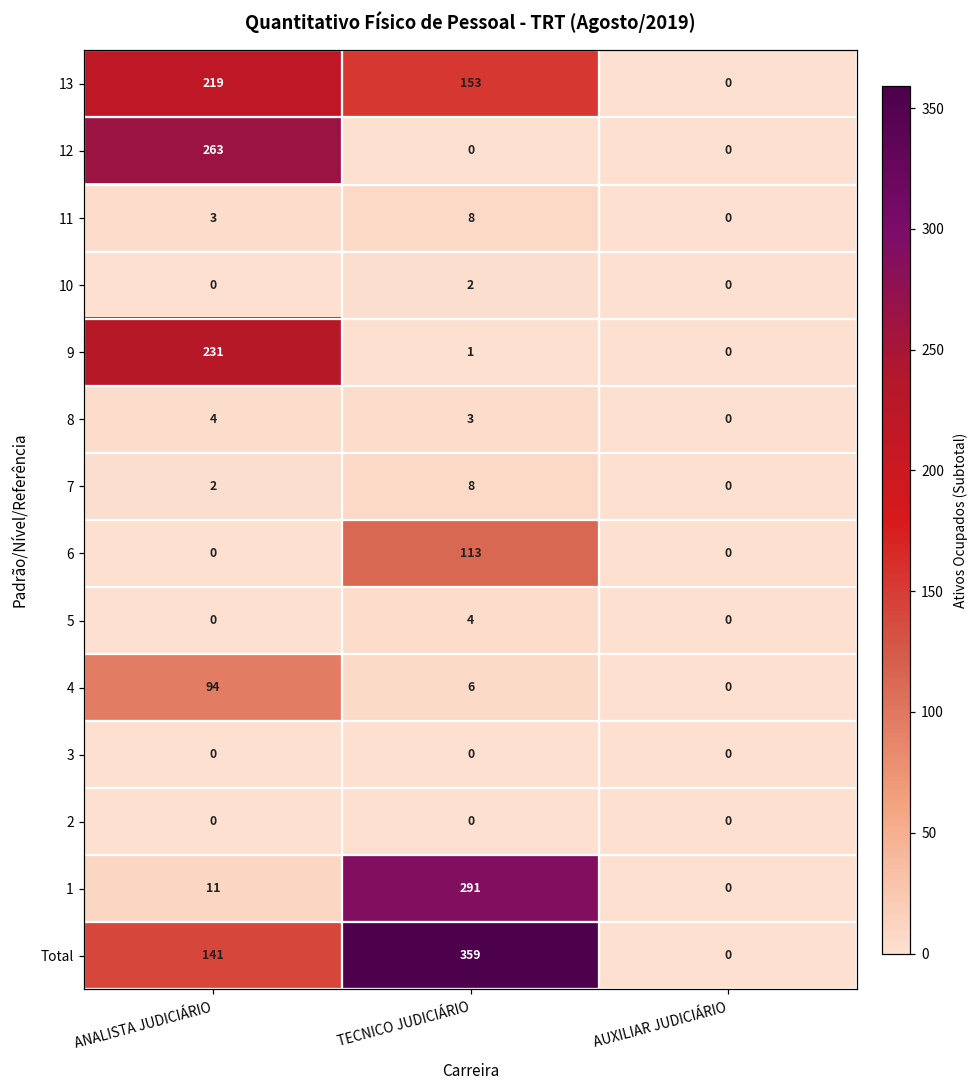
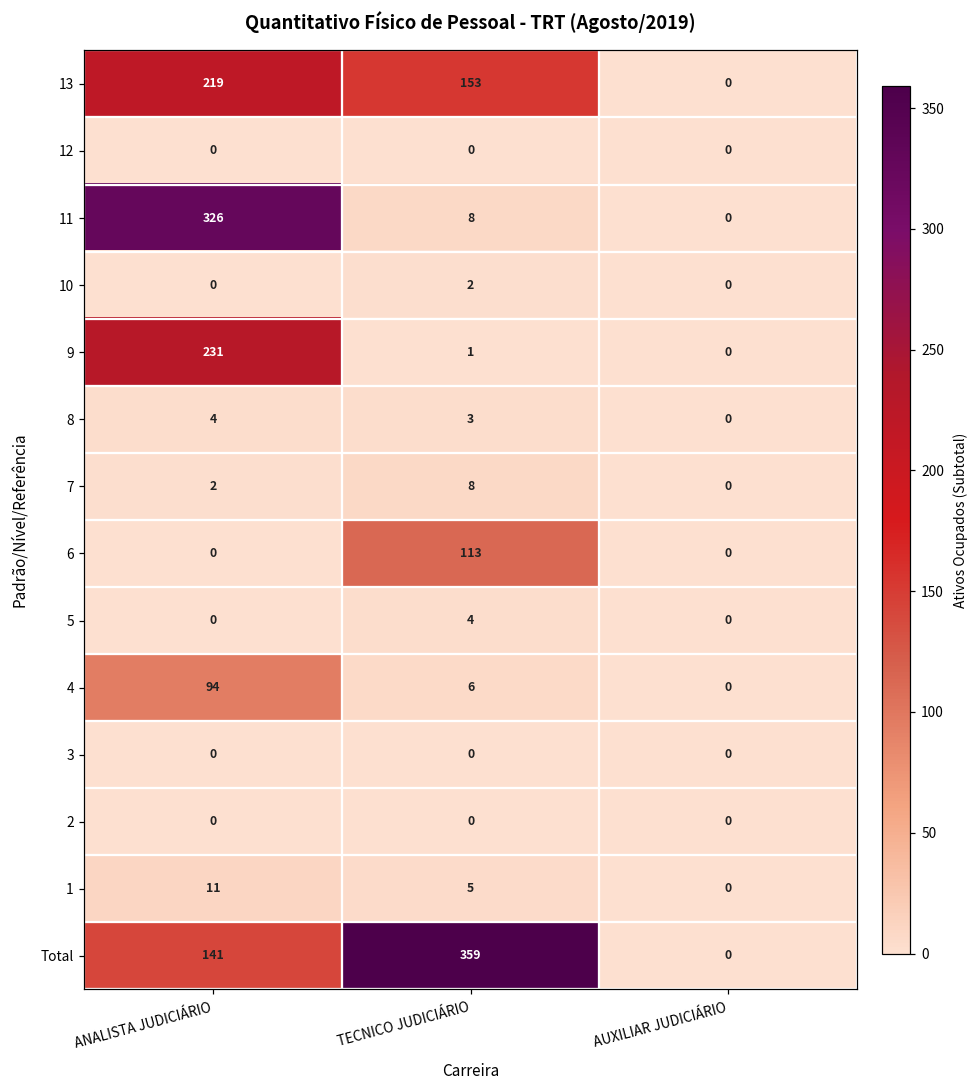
  {
    "13": {
      "ANALISTA JUDICIÁRIO": 219,
      "TECNICO JUDICIÁRIO": 153,
      "AUXILIAR JUDICIÁRIO": 0
    },
    "12": {
-     "ANALISTA JUDICIÁRIO": 263,
+     "ANALISTA JUDICIÁRIO": 0,
      "TECNICO JUDICIÁRIO": 0,
      "AUXILIAR JUDICIÁRIO": 0
    },
    "11": {
-     "ANALISTA JUDICIÁRIO": 3,
+     "ANALISTA JUDICIÁRIO": 326,
      "TECNICO JUDICIÁRIO": 8,
      "AUXILIAR JUDICIÁRIO": 0
    },
    "10": {
      "ANALISTA JUDICIÁRIO": 0,
      "TECNICO JUDICIÁRIO": 2,
      "AUXILIAR JUDICIÁRIO": 0
    },
    "9": {
      "ANALISTA JUDICIÁRIO": 231,
      "TECNICO JUDICIÁRIO": 1,
      "AUXILIAR JUDICIÁRIO": 0
    },
    "8": {
      "ANALISTA JUDICIÁRIO": 4,
      "TECNICO JUDICIÁRIO": 3,
      "AUXILIAR JUDICIÁRIO": 0
    },
    "7": {
      "ANALISTA JUDICIÁRIO": 2,
      "TECNICO JUDICIÁRIO": 8,
      "AUXILIAR JUDICIÁRIO": 0
    },
    "6": {
      "ANALISTA JUDICIÁRIO": 0,
      "TECNICO JUDICIÁRIO": 113,
      "AUXILIAR JUDICIÁRIO": 0
    },
    "5": {
      "ANALISTA JUDICIÁRIO": 0,
      "TECNICO JUDICIÁRIO": 4,
      "AUXILIAR JUDICIÁRIO": 0
    },
    "4": {
      "ANALISTA JUDICIÁRIO": 94,
      "TECNICO JUDICIÁRIO": 6,
      "AUXILIAR JUDICIÁRIO": 0
    },
    "3": {
      "ANALISTA JUDICIÁRIO": 0,
      "TECNICO JUDICIÁRIO": 0,
      "AUXILIAR JUDICIÁRIO": 0
    },
    "2": {
      "ANALISTA JUDICIÁRIO": 0,
      "TECNICO JUDICIÁRIO": 0,
      "AUXILIAR JUDICIÁRIO": 0
    },
    "1": {
      "ANALISTA JUDICIÁRIO": 11,
-     "TECNICO JUDICIÁRIO": 291,
+     "TECNICO JUDICIÁRIO": 5,
      "AUXILIAR JUDICIÁRIO": 0
    },
    "Total": {
      "ANALISTA JUDICIÁRIO": 141,
      "TECNICO JUDICIÁRIO": 359,
      "AUXILIAR JUDICIÁRIO": 0
    }
  }
